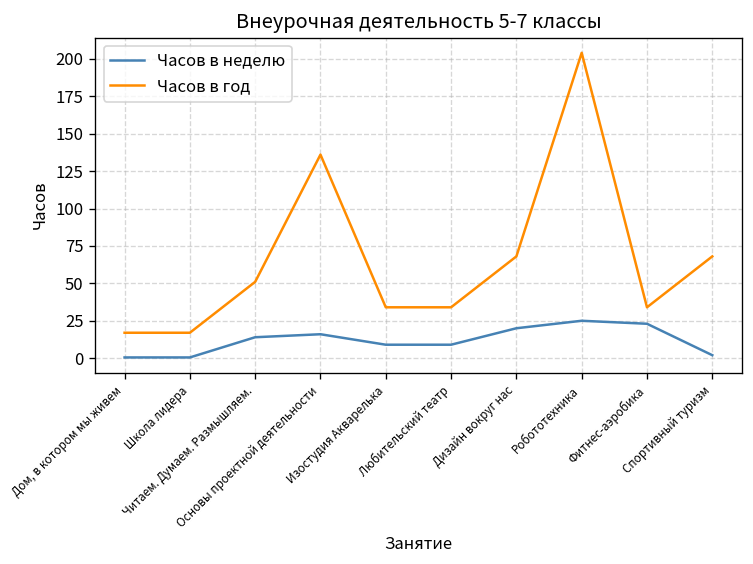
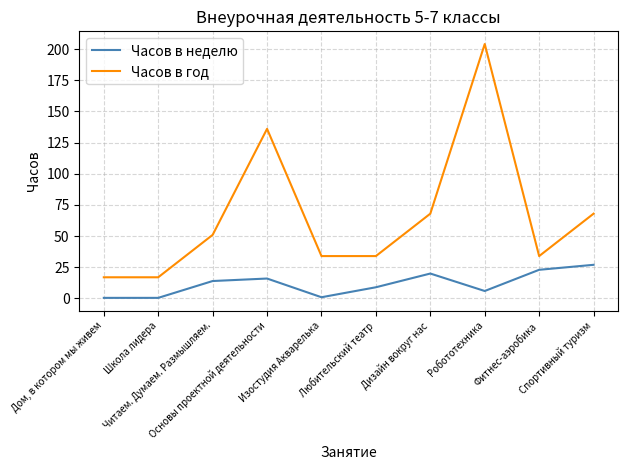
  {
    "Часов в неделю": {
      "Дом, в котором мы живем": 1,
      "Школа лидера": 1,
      "Читаем. Думаем. Размышляем.": 14,
      "Основы проектной деятельности": 16,
-     "Изостудия Акварелька": 9,
+     "Изостудия Акварелька": 1,
      "Любительский театр": 9,
      "Дизайн вокруг нас": 20,
-     "Робототехника": 25,
+     "Робототехника": 6,
      "Фитнес-аэробика": 23,
-     "Спортивный туризм": 2
+     "Спортивный туризм": 27
    },
    "Часов в год": {
      "Дом, в котором мы живем": 17,
      "Школа лидера": 17,
      "Читаем. Думаем. Размышляем.": 51,
      "Основы проектной деятельности": 136,
      "Изостудия Акварелька": 34,
      "Любительский театр": 34,
      "Дизайн вокруг нас": 68,
      "Робототехника": 204,
      "Фитнес-аэробика": 34,
      "Спортивный туризм": 68
    }
  }
